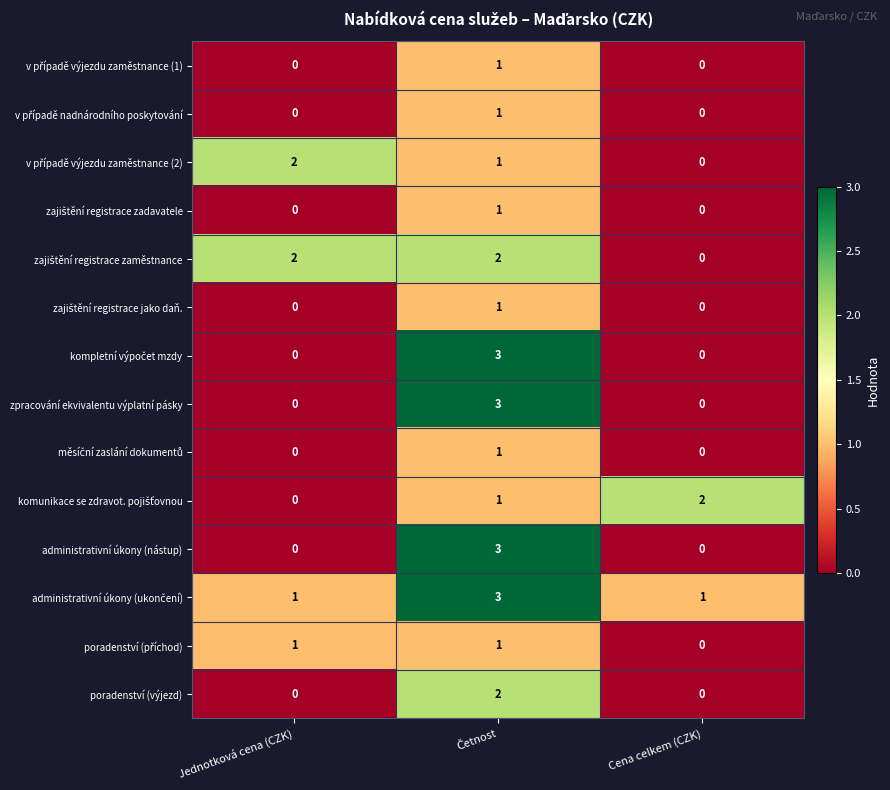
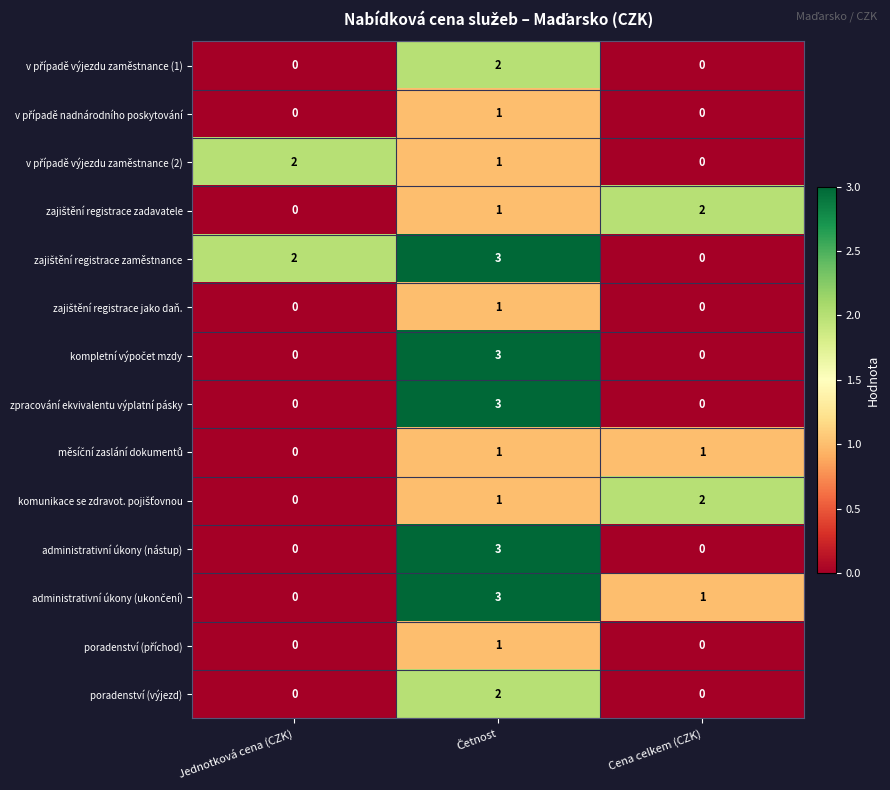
  {
    "v případě výjezdu zaměstnance (1)": {
      "Jednotková cena (CZK)": 0,
-     "Četnost": 1,
+     "Četnost": 2,
      "Cena celkem (CZK)": 0
    },
    "v případě nadnárodního poskytování": {
      "Jednotková cena (CZK)": 0,
      "Četnost": 1,
      "Cena celkem (CZK)": 0
    },
    "v případě výjezdu zaměstnance (2)": {
      "Jednotková cena (CZK)": 2,
      "Četnost": 1,
      "Cena celkem (CZK)": 0
    },
    "zajištění registrace zadavatele": {
      "Jednotková cena (CZK)": 0,
      "Četnost": 1,
-     "Cena celkem (CZK)": 0
+     "Cena celkem (CZK)": 2
    },
    "zajištění registrace zaměstnance": {
      "Jednotková cena (CZK)": 2,
-     "Četnost": 2,
+     "Četnost": 3,
      "Cena celkem (CZK)": 0
    },
    "zajištění registrace jako daň.": {
      "Jednotková cena (CZK)": 0,
      "Četnost": 1,
      "Cena celkem (CZK)": 0
    },
    "kompletní výpočet mzdy": {
      "Jednotková cena (CZK)": 0,
      "Četnost": 3,
      "Cena celkem (CZK)": 0
    },
    "zpracování ekvivalentu výplatní pásky": {
      "Jednotková cena (CZK)": 0,
      "Četnost": 3,
      "Cena celkem (CZK)": 0
    },
    "měsíční zaslání dokumentů": {
      "Jednotková cena (CZK)": 0,
      "Četnost": 1,
-     "Cena celkem (CZK)": 0
+     "Cena celkem (CZK)": 1
    },
    "komunikace se zdravot. pojišťovnou": {
      "Jednotková cena (CZK)": 0,
      "Četnost": 1,
      "Cena celkem (CZK)": 2
    },
    "administrativní úkony (nástup)": {
      "Jednotková cena (CZK)": 0,
      "Četnost": 3,
      "Cena celkem (CZK)": 0
    },
    "administrativní úkony (ukončení)": {
-     "Jednotková cena (CZK)": 1,
+     "Jednotková cena (CZK)": 0,
      "Četnost": 3,
      "Cena celkem (CZK)": 1
    },
    "poradenství (příchod)": {
-     "Jednotková cena (CZK)": 1,
+     "Jednotková cena (CZK)": 0,
      "Četnost": 1,
      "Cena celkem (CZK)": 0
    },
    "poradenství (výjezd)": {
      "Jednotková cena (CZK)": 0,
      "Četnost": 2,
      "Cena celkem (CZK)": 0
    }
  }
